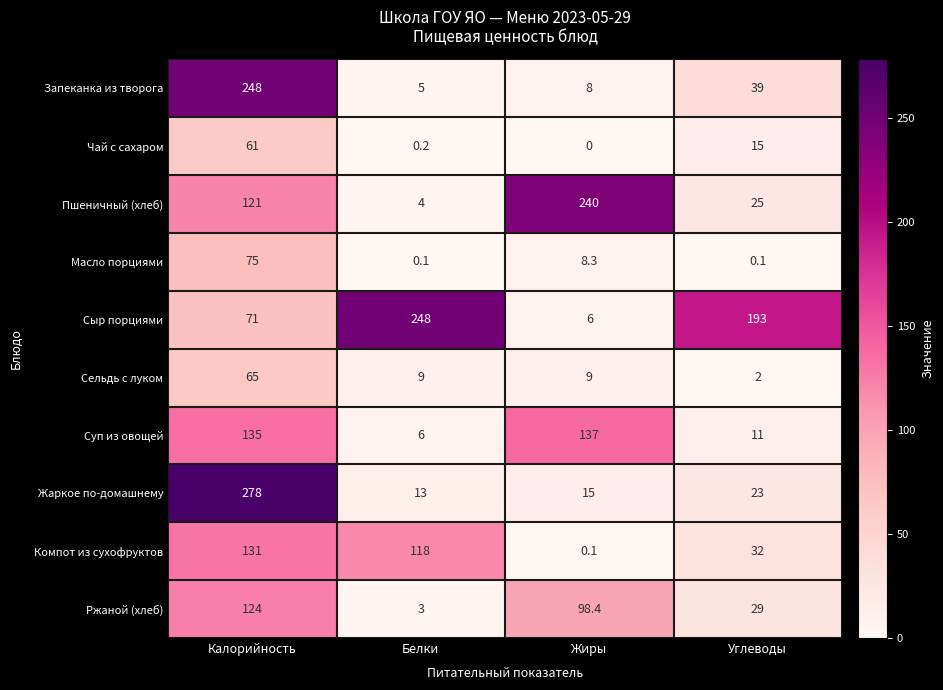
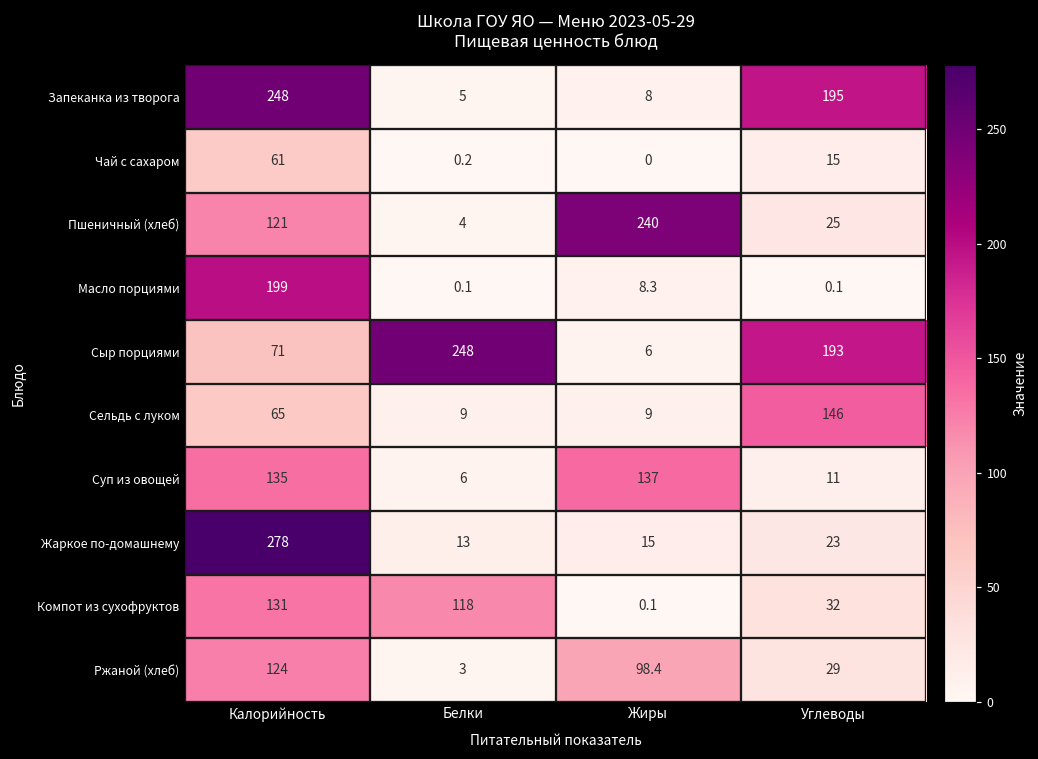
  {
    "Запеканка из творога": {
      "Калорийность": 248,
      "Белки": 5,
      "Жиры": 8,
-     "Углеводы": 39
+     "Углеводы": 195
    },
    "Чай с сахаром": {
      "Калорийность": 61,
      "Белки": 0.2,
      "Жиры": 0,
      "Углеводы": 15
    },
    "Пшеничный (хлеб)": {
      "Калорийность": 121,
      "Белки": 4,
      "Жиры": 240,
      "Углеводы": 25
    },
    "Масло порциями": {
-     "Калорийность": 75,
+     "Калорийность": 199,
      "Белки": 0.1,
      "Жиры": 8.3,
      "Углеводы": 0.1
    },
    "Сыр порциями": {
      "Калорийность": 71,
      "Белки": 248,
      "Жиры": 6,
      "Углеводы": 193
    },
    "Сельдь с луком": {
      "Калорийность": 65,
      "Белки": 9,
      "Жиры": 9,
-     "Углеводы": 2
+     "Углеводы": 146
    },
    "Суп из овощей": {
      "Калорийность": 135,
      "Белки": 6,
      "Жиры": 137,
      "Углеводы": 11
    },
    "Жаркое по-домашнему": {
      "Калорийность": 278,
      "Белки": 13,
      "Жиры": 15,
      "Углеводы": 23
    },
    "Компот из сухофруктов": {
      "Калорийность": 131,
      "Белки": 118,
      "Жиры": 0.1,
      "Углеводы": 32
    },
    "Ржаной (хлеб)": {
      "Калорийность": 124,
      "Белки": 3,
      "Жиры": 98.4,
      "Углеводы": 29
    }
  }
